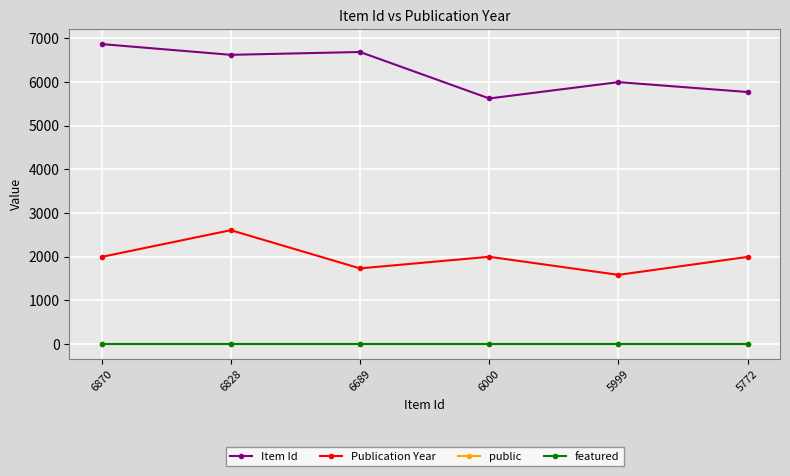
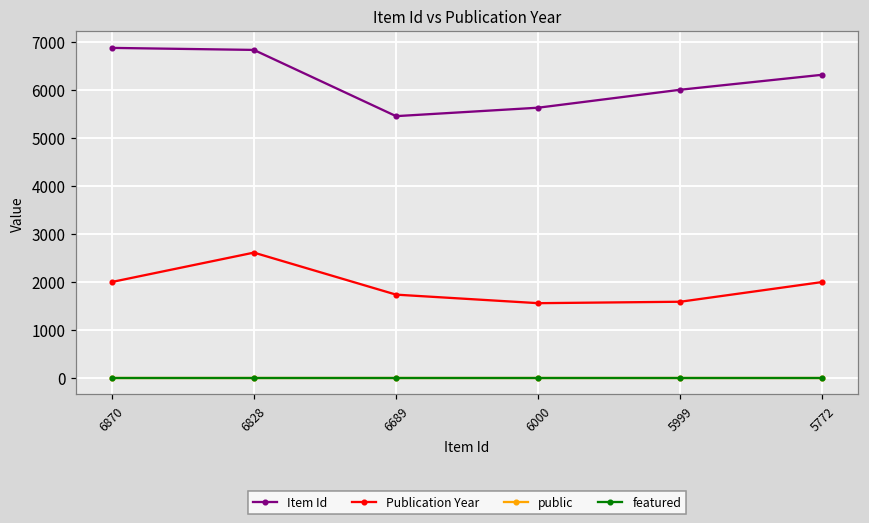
  {
    "Item Id": {
      "6870": 6900,
-     "6828": 6600,
-     "6689": 6700,
+     "6828": 6800,
+     "6689": 5400,
      "6000": 5600,
      "5999": 6000,
-     "5772": 5800
+     "5772": 6300
    },
    "Publication Year": {
      "6870": 2000,
      "6828": 2600,
      "6689": 1700,
-     "6000": 2000,
+     "6000": 1600,
      "5999": 1600,
      "5772": 2000
    },
    "featured": {
      "6870": 0,
      "6828": 0,
      "6689": 0,
      "6000": 0,
      "5999": 0,
      "5772": 0
    }
  }
